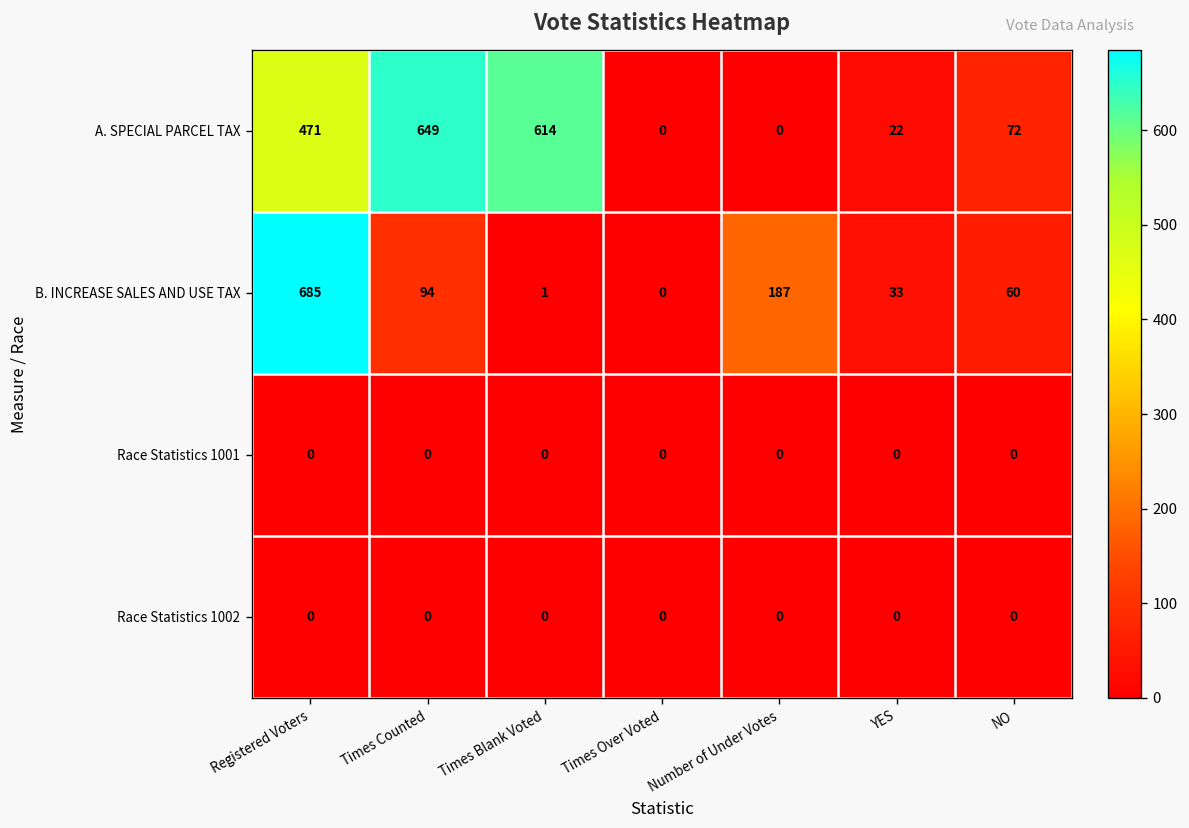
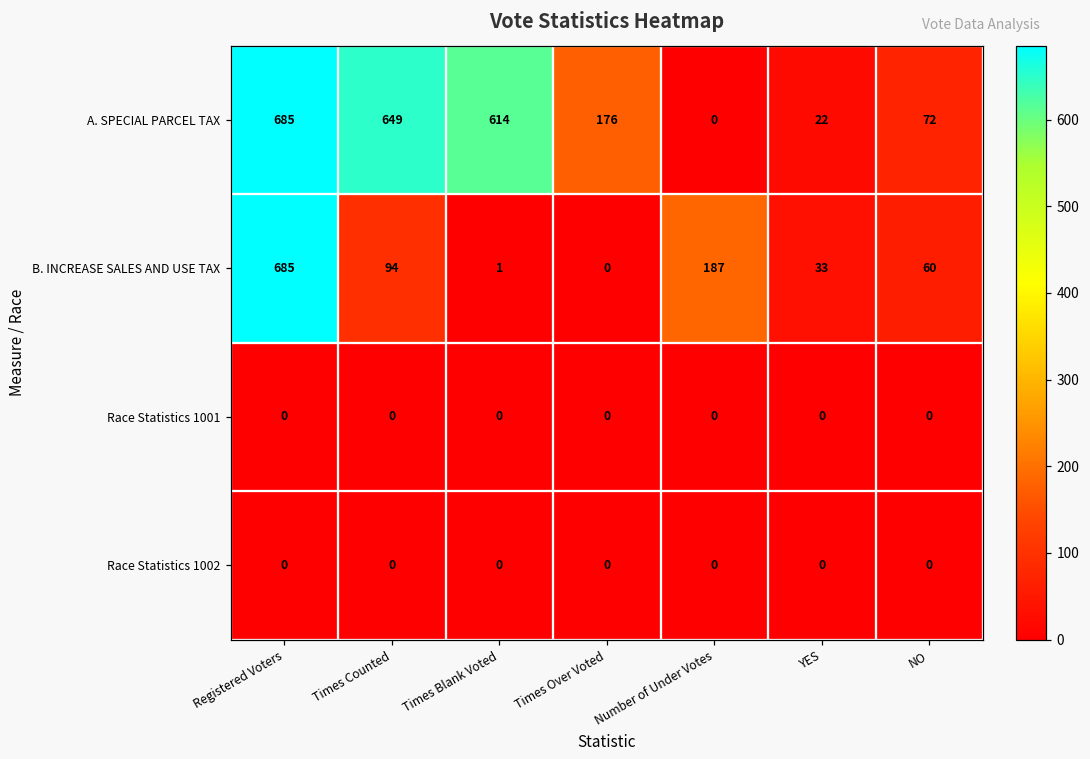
  {
    "A. SPECIAL PARCEL TAX": {
-     "Registered Voters": 471,
+     "Registered Voters": 685,
      "Times Counted": 649,
      "Times Blank Voted": 614,
-     "Times Over Voted": 0,
+     "Times Over Voted": 176,
      "Number of Under Votes": 0,
      "YES": 22,
      "NO": 72
    },
    "B. INCREASE SALES AND USE TAX": {
      "Registered Voters": 685,
      "Times Counted": 94,
      "Times Blank Voted": 1,
      "Times Over Voted": 0,
      "Number of Under Votes": 187,
      "YES": 33,
      "NO": 60
    },
    "Race Statistics 1001": {
      "Registered Voters": 0,
      "Times Counted": 0,
      "Times Blank Voted": 0,
      "Times Over Voted": 0,
      "Number of Under Votes": 0,
      "YES": 0,
      "NO": 0
    },
    "Race Statistics 1002": {
      "Registered Voters": 0,
      "Times Counted": 0,
      "Times Blank Voted": 0,
      "Times Over Voted": 0,
      "Number of Under Votes": 0,
      "YES": 0,
      "NO": 0
    }
  }
